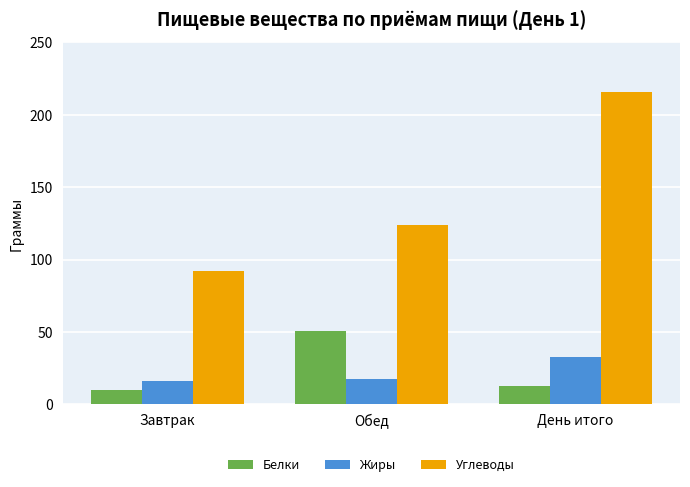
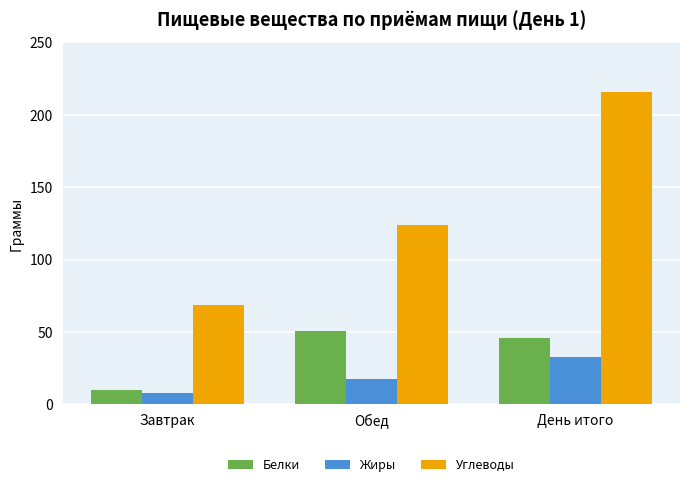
  {
    "Белки": {
      "Завтрак": 10,
      "Обед": 51,
-     "День итого": 13
+     "День итого": 46
    },
    "Жиры": {
-     "Завтрак": 16,
+     "Завтрак": 8,
      "Обед": 17,
      "День итого": 33
    },
    "Углеводы": {
-     "Завтрак": 92,
+     "Завтрак": 69,
      "Обед": 124,
      "День итого": 216
    }
  }
